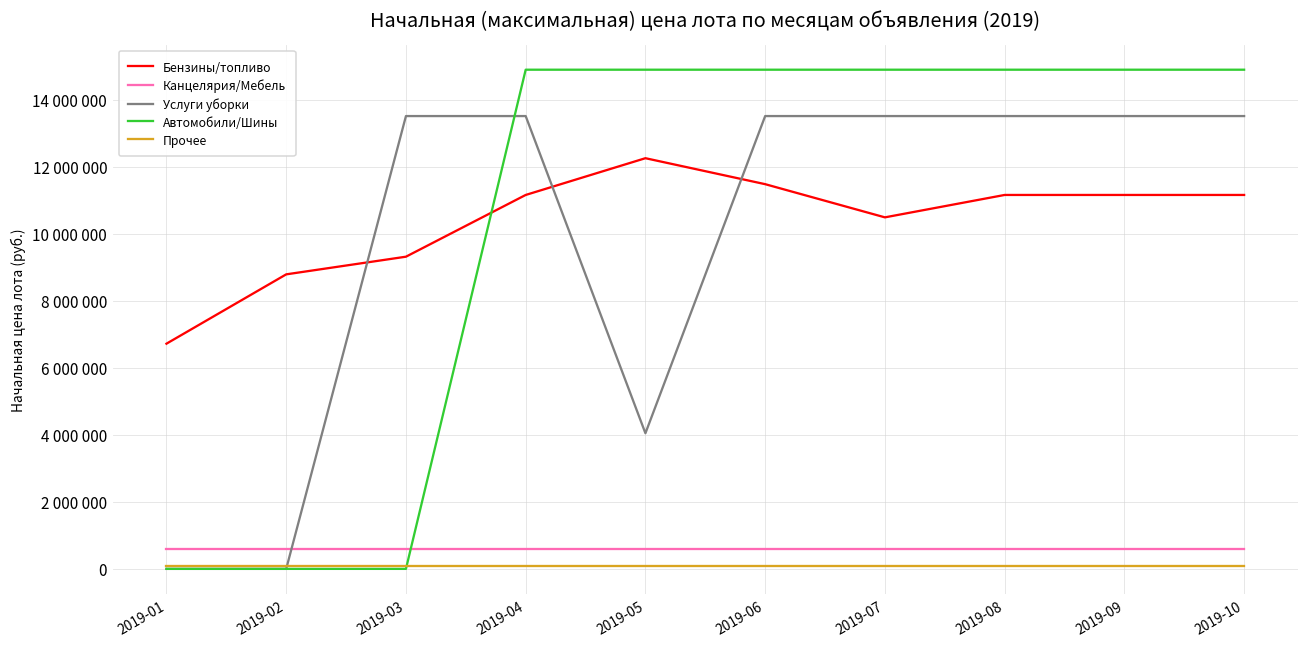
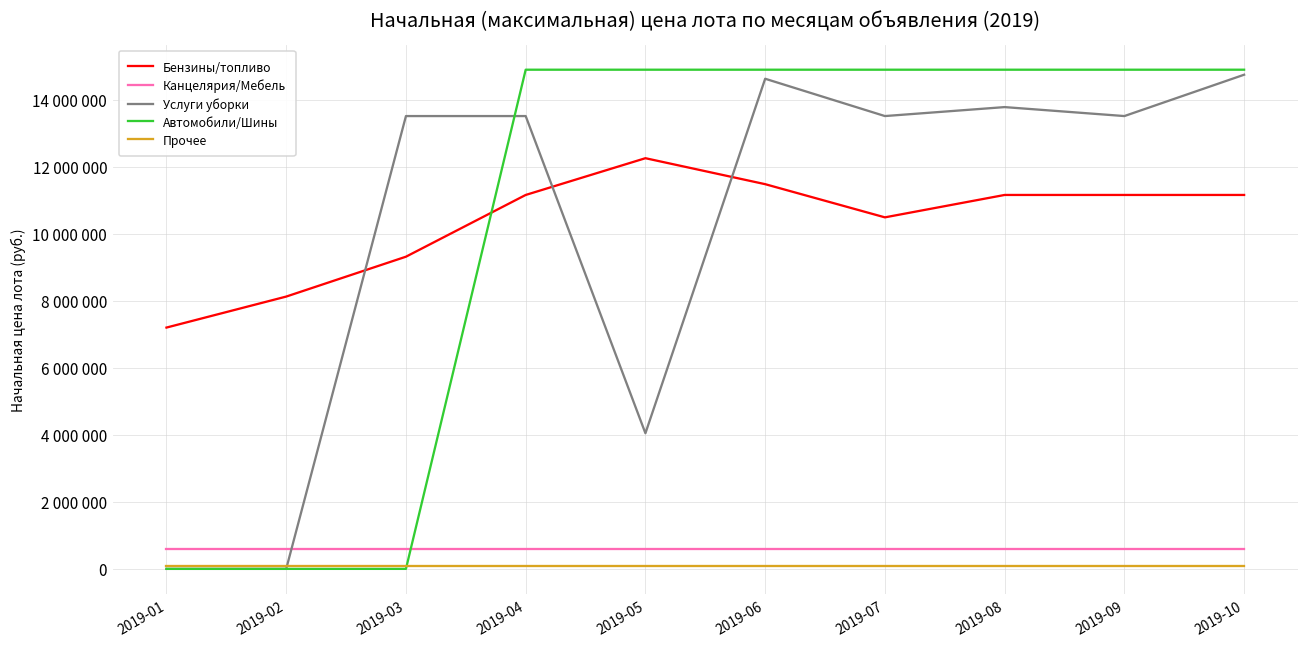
  {
    "Бензины/топливо": {
-     "2019-01": 6700000,
-     "2019-02": 8800000,
+     "2019-01": 7200000,
+     "2019-02": 8100000,
      "2019-03": 9300000,
      "2019-04": 11200000,
      "2019-05": 12300000,
      "2019-06": 11500000,
      "2019-07": 10500000,
      "2019-08": 11200000,
      "2019-09": 11200000,
      "2019-10": 11200000
    },
    "Канцелярия/Мебель": {
      "2019-01": 600000,
      "2019-02": 600000,
      "2019-03": 600000,
      "2019-04": 600000,
      "2019-05": 600000,
      "2019-06": 600000,
      "2019-07": 600000,
      "2019-08": 600000,
      "2019-09": 600000,
      "2019-10": 600000
    },
    "Услуги уборки": {
      "2019-03": 13500000,
      "2019-04": 13500000,
      "2019-05": 4000000,
-     "2019-06": 13500000,
+     "2019-06": 14600000,
      "2019-07": 13500000,
-     "2019-08": 13500000,
+     "2019-08": 13800000,
      "2019-09": 13500000,
-     "2019-10": 13500000
+     "2019-10": 14800000
    },
    "Автомобили/Шины": {
      "2019-03": 0,
      "2019-04": 14900000,
      "2019-05": 14900000,
      "2019-06": 14900000,
      "2019-07": 14900000,
      "2019-08": 14900000,
      "2019-09": 14900000,
      "2019-10": 14900000
    },
    "Прочее": {
      "2019-01": 100000,
      "2019-02": 100000,
      "2019-03": 100000,
      "2019-04": 100000,
      "2019-05": 100000,
      "2019-06": 100000,
      "2019-07": 100000,
      "2019-08": 100000,
      "2019-09": 100000,
      "2019-10": 100000
    }
  }
